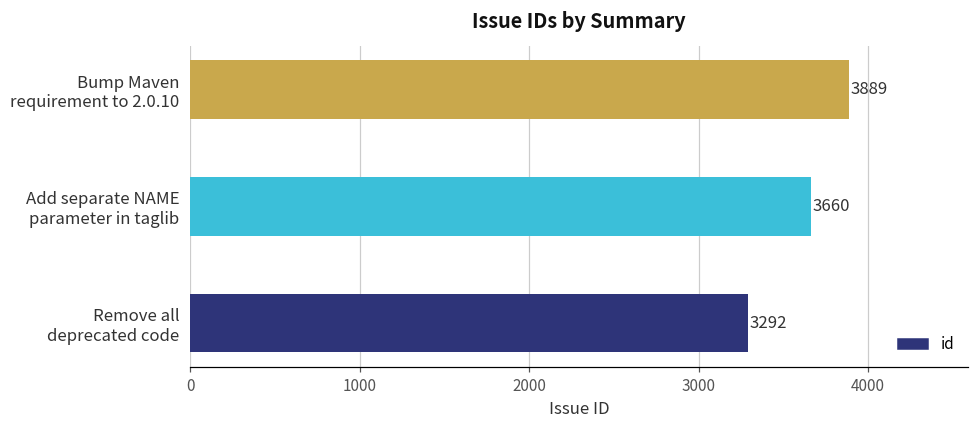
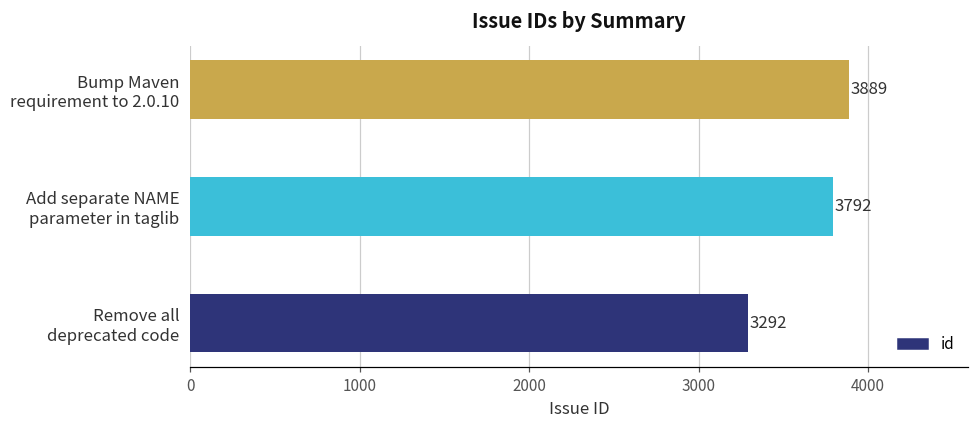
  {
    "Bump Maven requirement to 2.0.10": 3889,
-   "Add separate NAME parameter in taglib": 3660,
+   "Add separate NAME parameter in taglib": 3792,
    "Remove all deprecated code": 3292
  }
